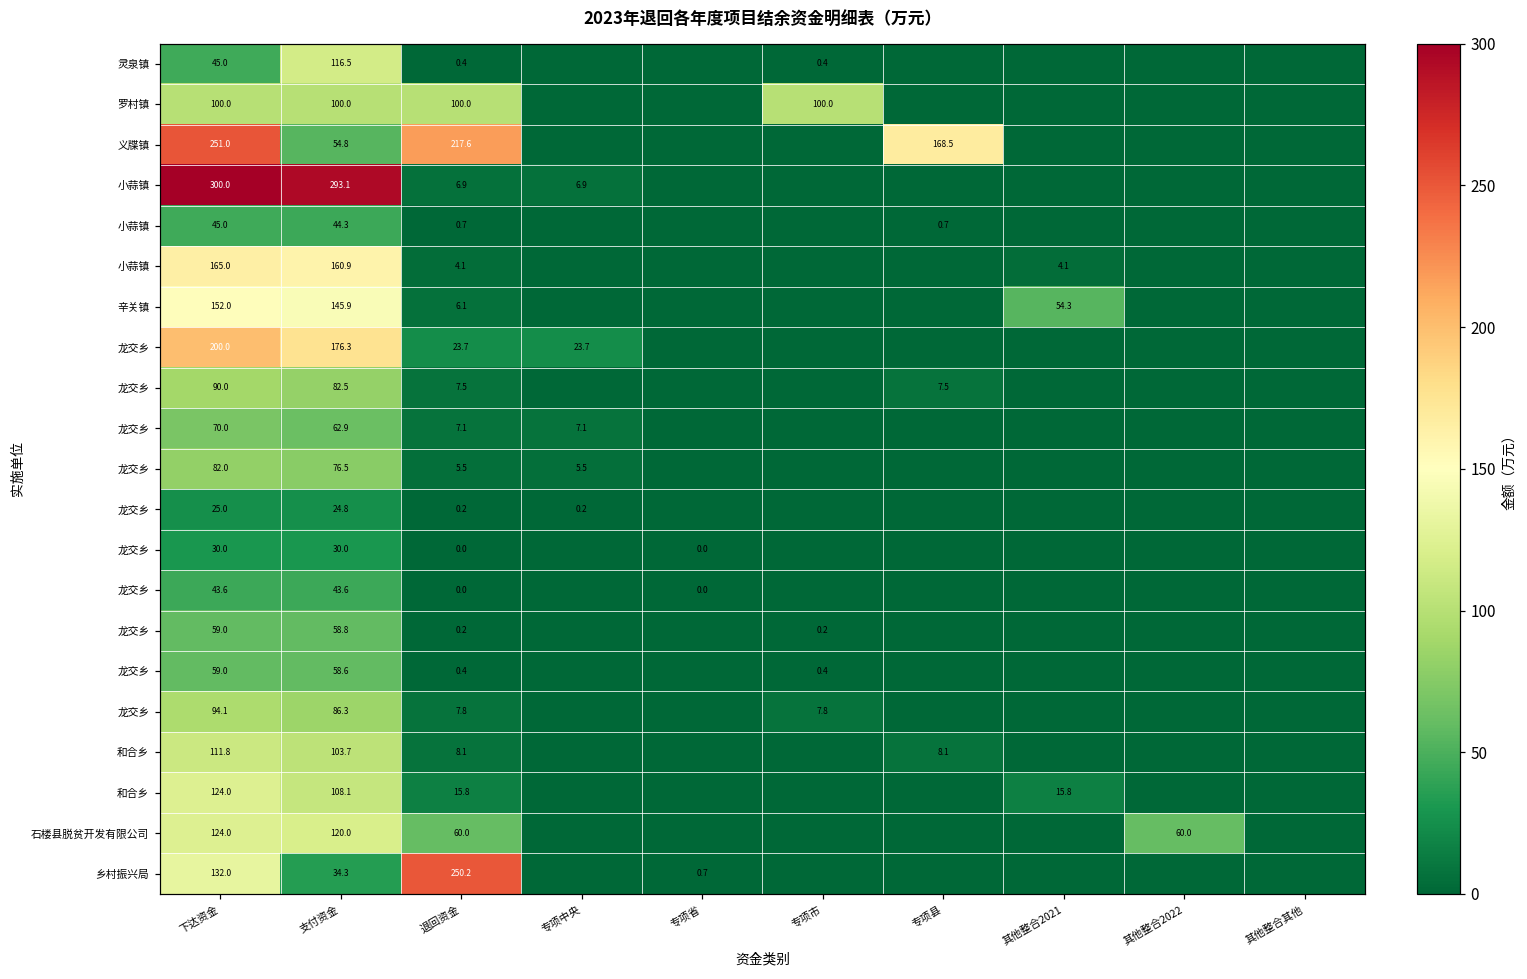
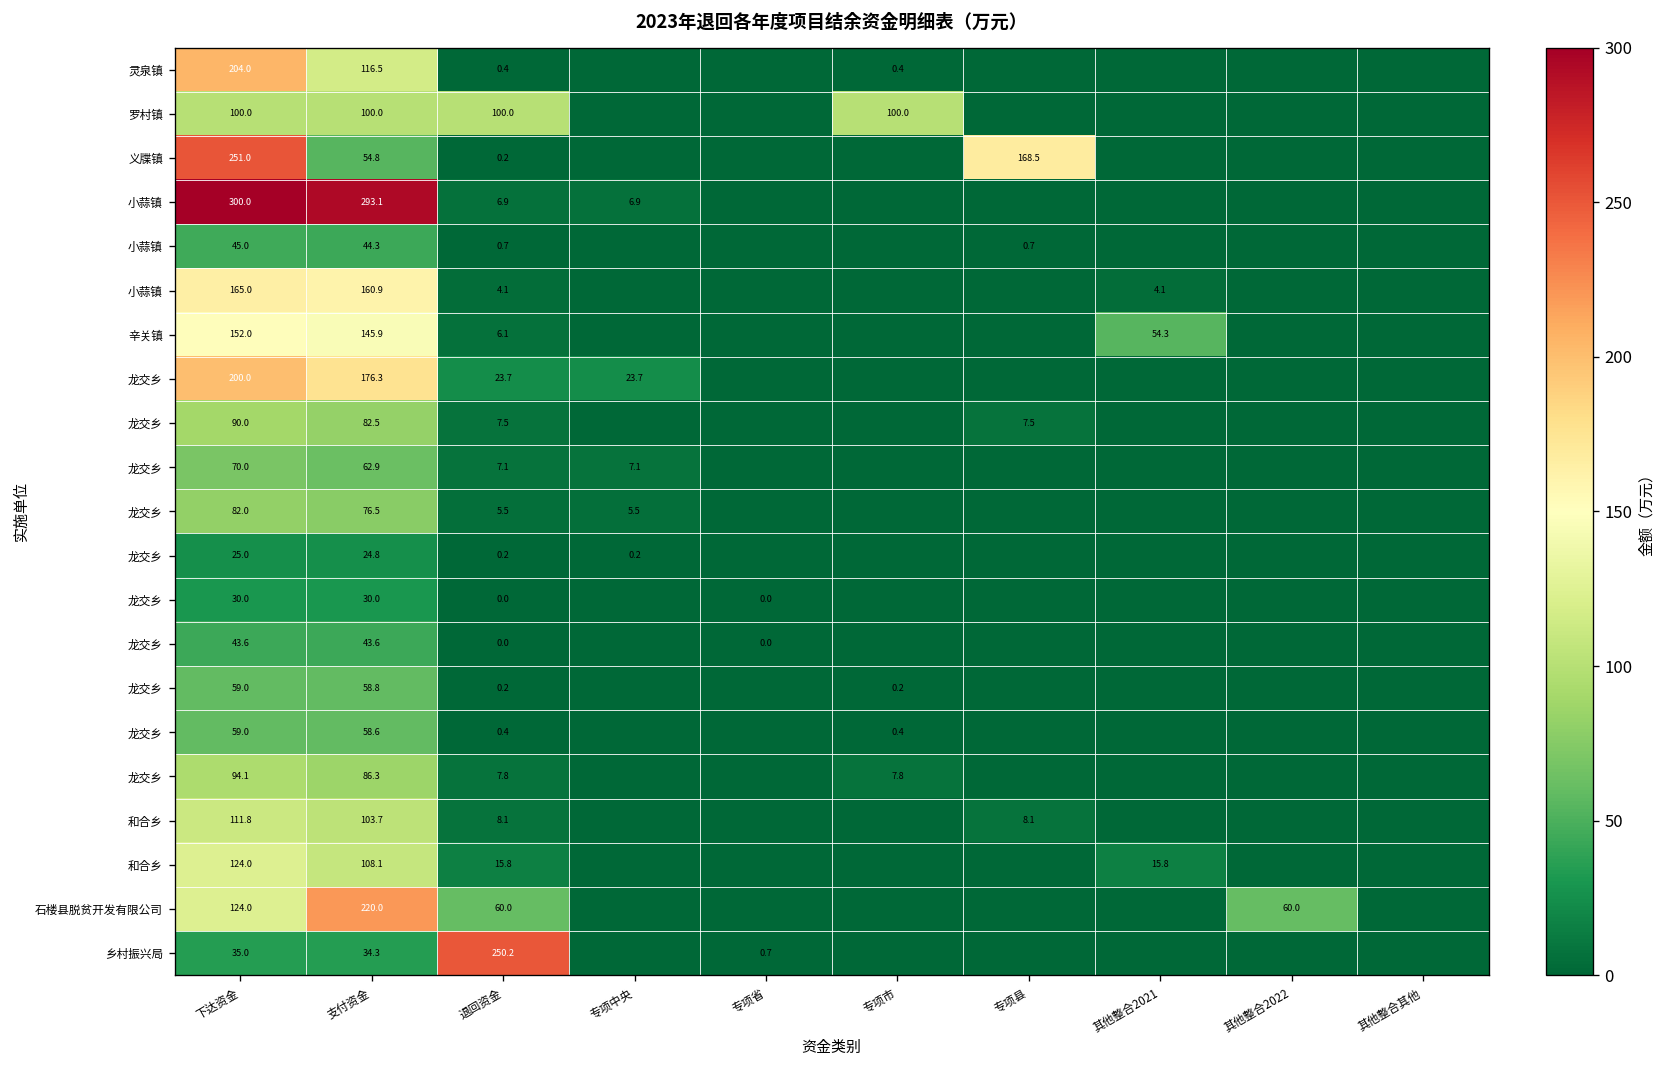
  {
    "灵泉镇": {
-     "下达资金": 45.0,
+     "下达资金": 204.0,
      "支付资金": 116.5,
      "退回资金": 0.4,
      "专项市": 0.4
    },
    "罗村镇": {
      "下达资金": 100.0,
      "支付资金": 100.0,
      "退回资金": 100.0,
      "专项市": 100.0
    },
    "义牒镇": {
      "下达资金": 251.0,
      "支付资金": 54.8,
-     "退回资金": 217.6,
+     "退回资金": 0.2,
      "专项县": 168.5
    },
    "辛关镇": {
      "下达资金": 152.0,
      "支付资金": 145.9,
      "退回资金": 6.1,
      "其他整合2021": 54.3
    },
    "石楼县脱贫开发有限公司": {
      "下达资金": 124.0,
-     "支付资金": 120.0,
+     "支付资金": 220.0,
      "退回资金": 60.0,
      "其他整合2022": 60.0
    },
    "乡村振兴局": {
-     "下达资金": 132.0,
+     "下达资金": 35.0,
      "支付资金": 34.3,
      "退回资金": 250.2,
      "专项省": 0.7
    }
  }
